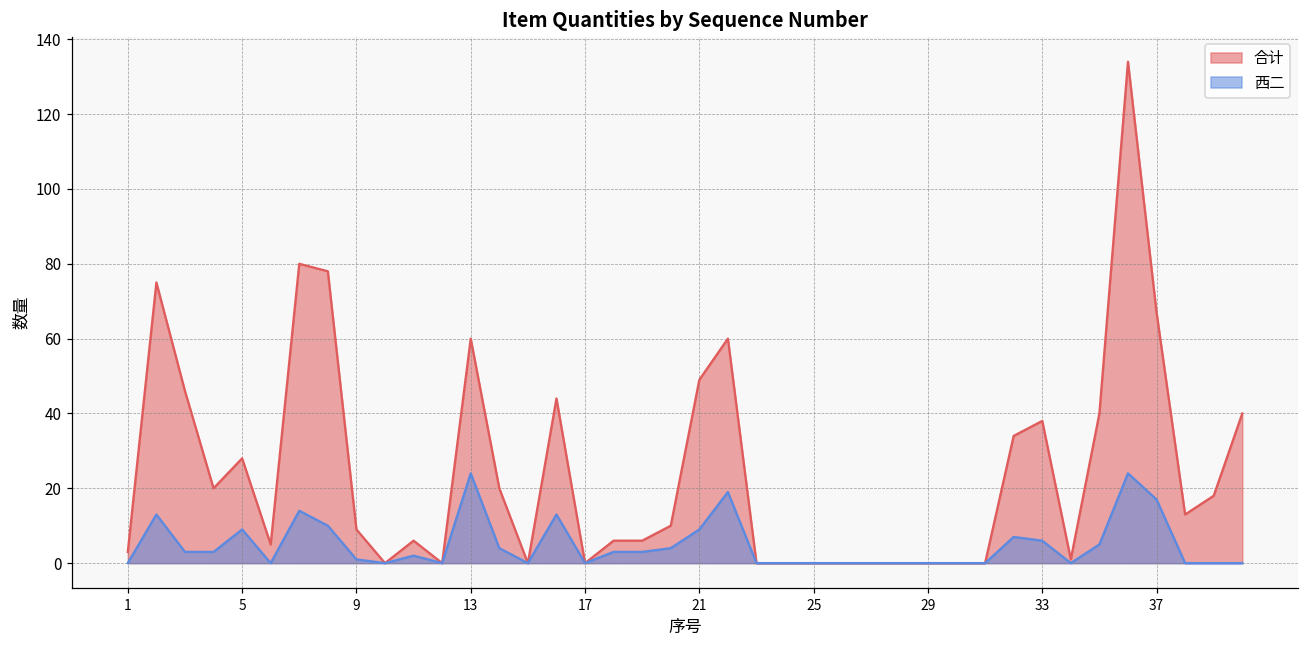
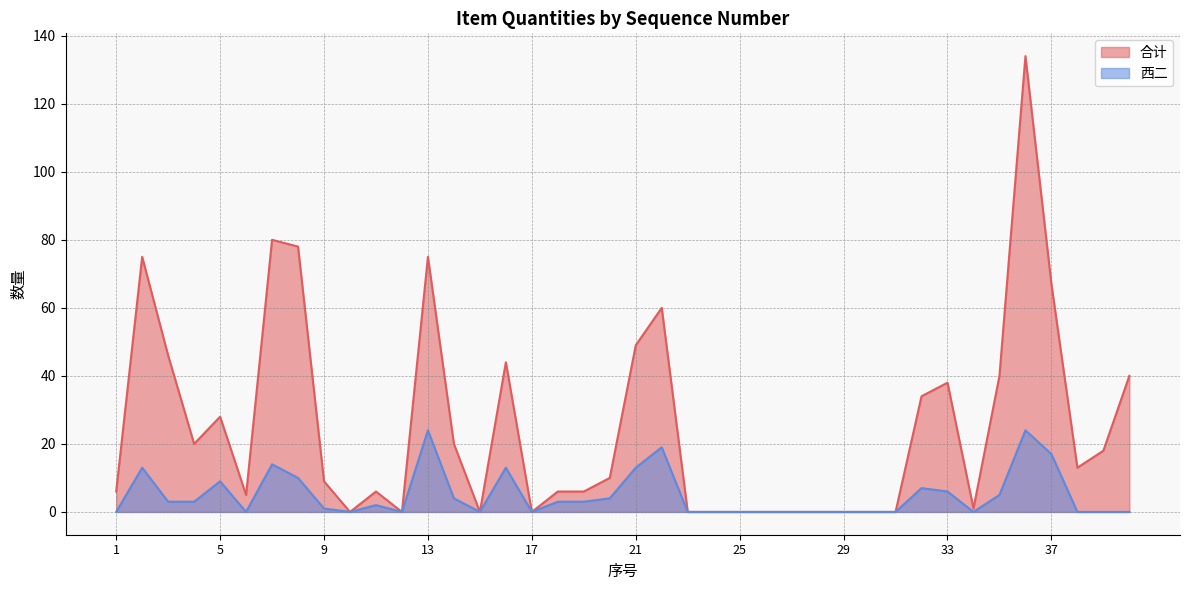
  {
    "合计": {
-     "1": 3,
+     "1": 6,
      "5": 28,
      "9": 9,
-     "13": 60,
+     "13": 75,
      "21": 49,
      "33": 38,
      "37": 67
    },
    "西二": {
      "1": 0,
      "5": 9,
      "9": 1,
      "13": 24,
-     "21": 9,
+     "21": 13,
      "33": 6,
      "37": 17
    }
  }
